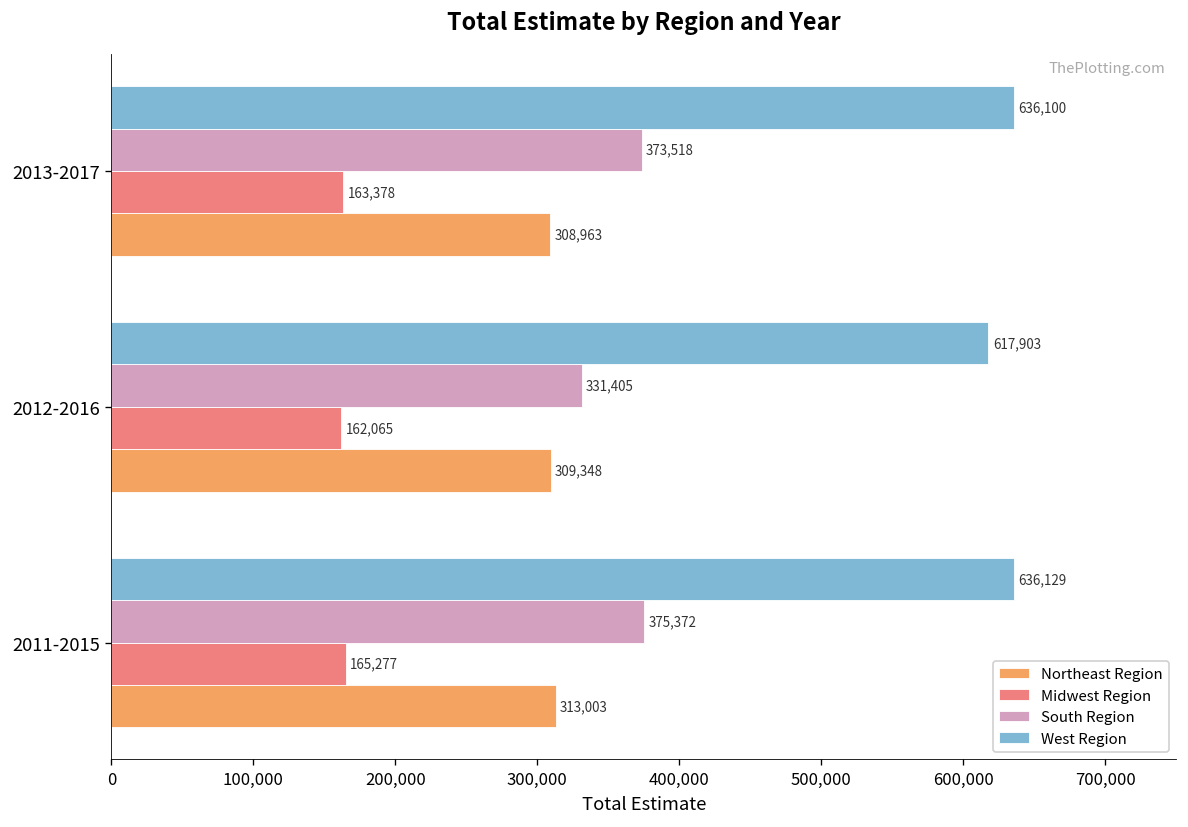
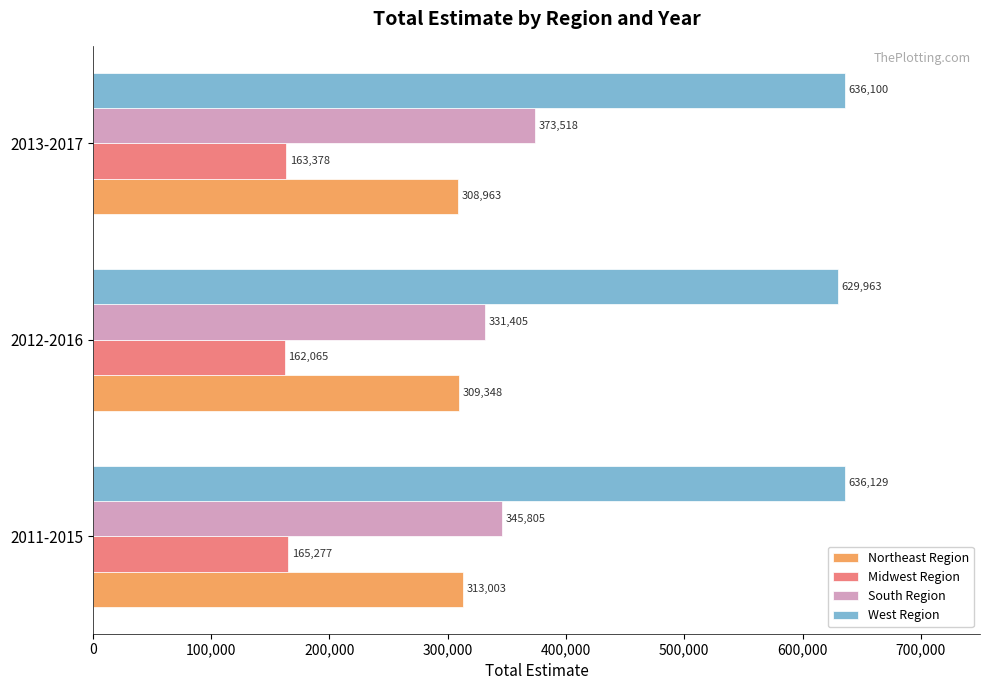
  {
    "South Region": {
      "2013-2017": "373,518",
      "2012-2016": "331,405",
-     "2011-2015": "375,372"
+     "2011-2015": "345,805"
    },
    "West Region": {
      "2013-2017": "636,100",
-     "2012-2016": "617,903",
+     "2012-2016": "629,963",
      "2011-2015": "636,129"
    }
  }
